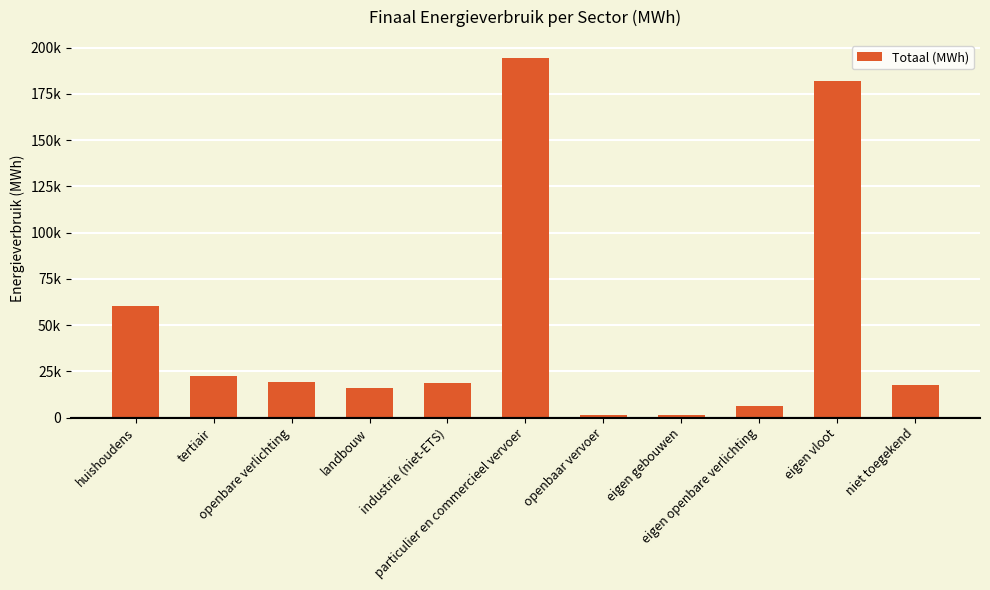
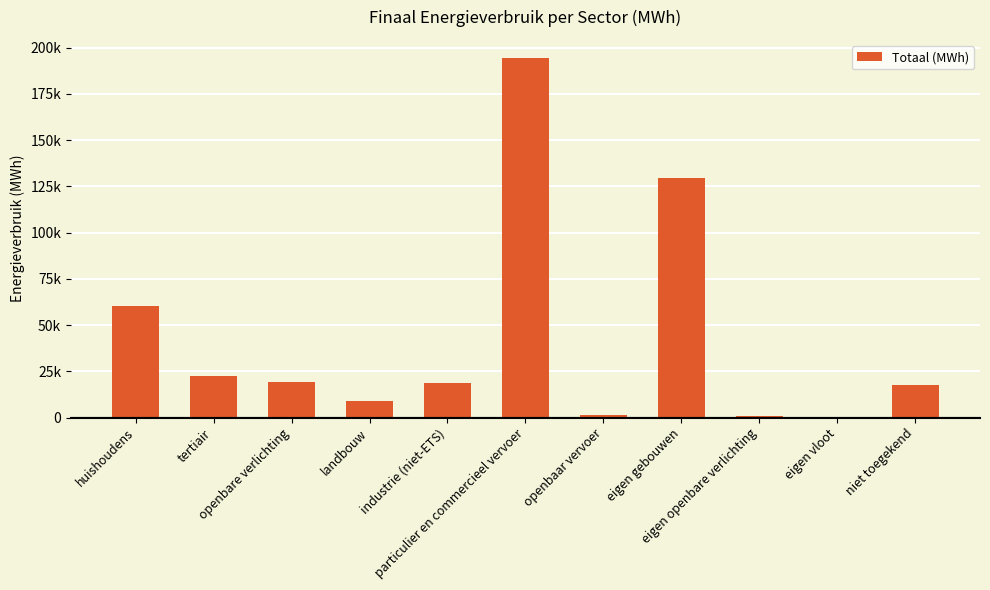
  {
    "huishoudens": 60000,
    "tertiair": 22000,
    "openbare verlichting": 19000,
-   "landbouw": 16000,
+   "landbouw": 9000,
    "industrie (niet-ETS)": 18000,
    "particulier en commercieel vervoer": 194000,
    "openbaar vervoer": 1000,
-   "eigen gebouwen": 1000,
-   "eigen openbare verlichting": 6000,
-   "eigen vloot": 182000,
+   "eigen gebouwen": 130000,
+   "eigen openbare verlichting": 1000,
+   "eigen vloot": 0,
    "niet toegekend": 18000
  }
